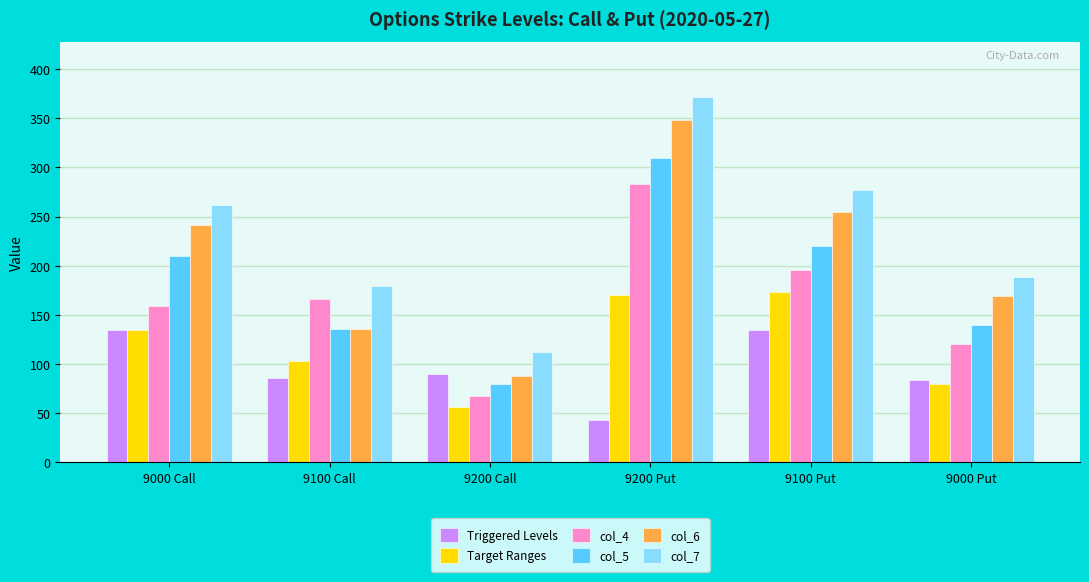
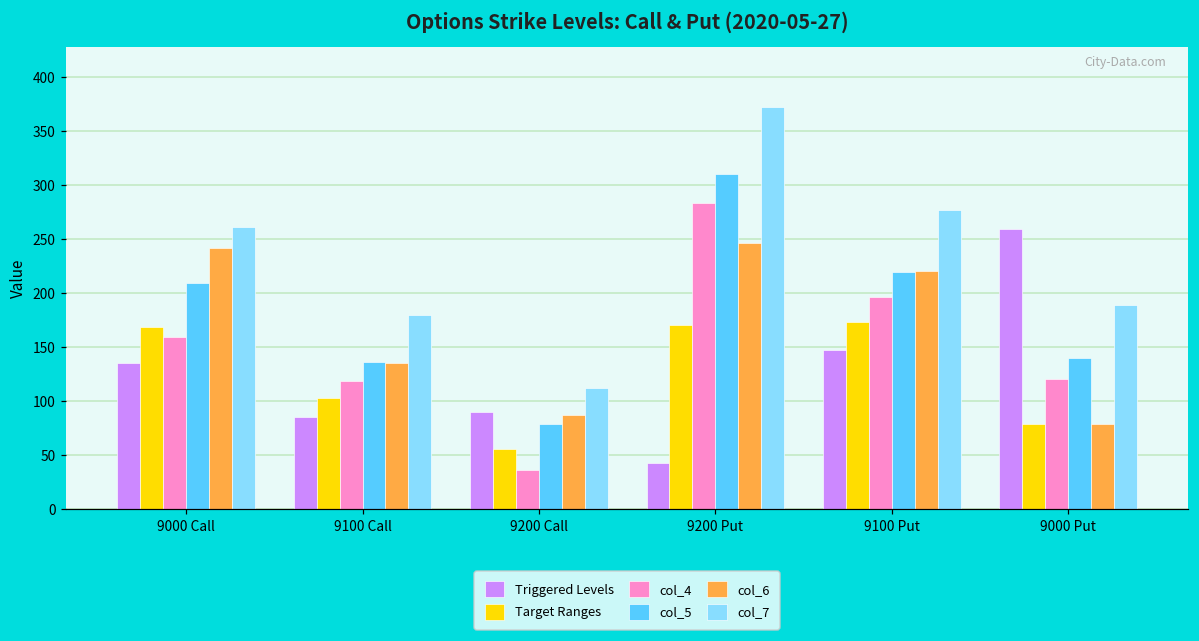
  {
    "Triggered Levels": {
      "9000 Call": 130,
      "9100 Call": 90,
      "9200 Call": 90,
      "9200 Put": 40,
-     "9100 Put": 130,
-     "9000 Put": 80
+     "9100 Put": 150,
+     "9000 Put": 260
    },
    "Target Ranges": {
-     "9000 Call": 130,
+     "9000 Call": 170,
      "9100 Call": 100,
      "9200 Call": 60,
      "9200 Put": 170,
      "9100 Put": 170,
      "9000 Put": 80
    },
    "col_4": {
      "9000 Call": 160,
-     "9100 Call": 170,
-     "9200 Call": 70,
+     "9100 Call": 120,
+     "9200 Call": 40,
      "9200 Put": 280,
      "9100 Put": 200,
      "9000 Put": 120
    },
    "col_6": {
      "9000 Call": 240,
      "9100 Call": 140,
      "9200 Call": 90,
-     "9200 Put": 350,
-     "9100 Put": 250,
-     "9000 Put": 170
+     "9200 Put": 250,
+     "9100 Put": 220,
+     "9000 Put": 80
    }
  }
